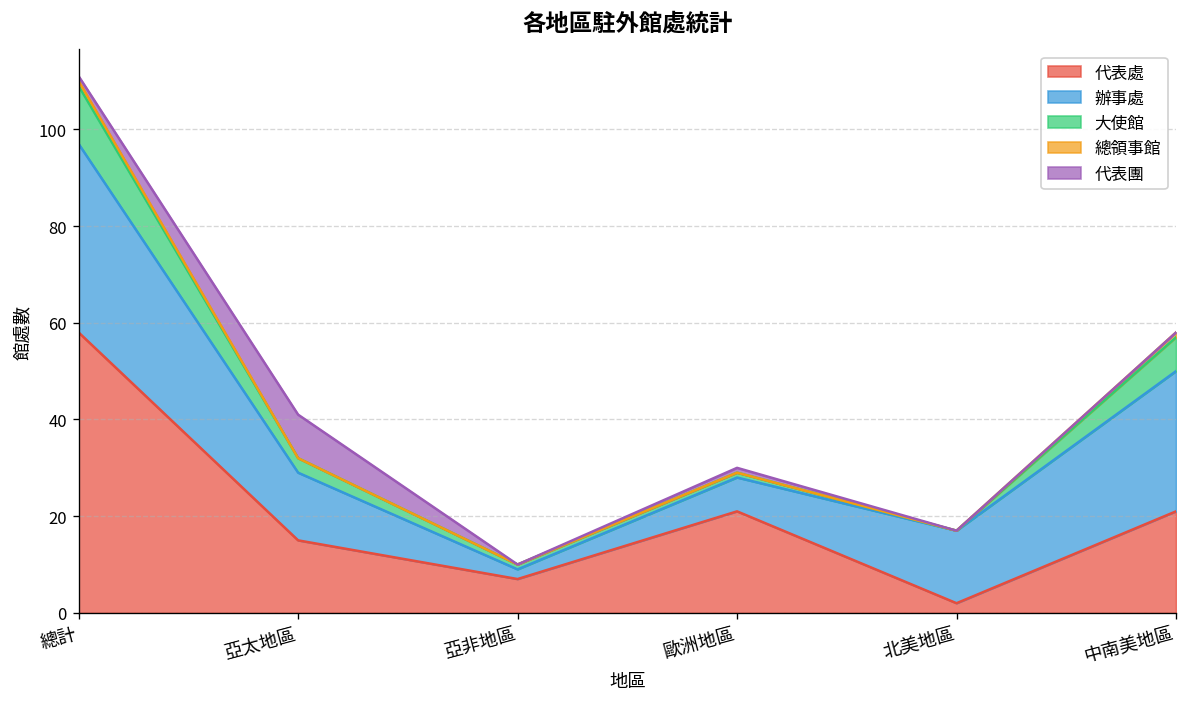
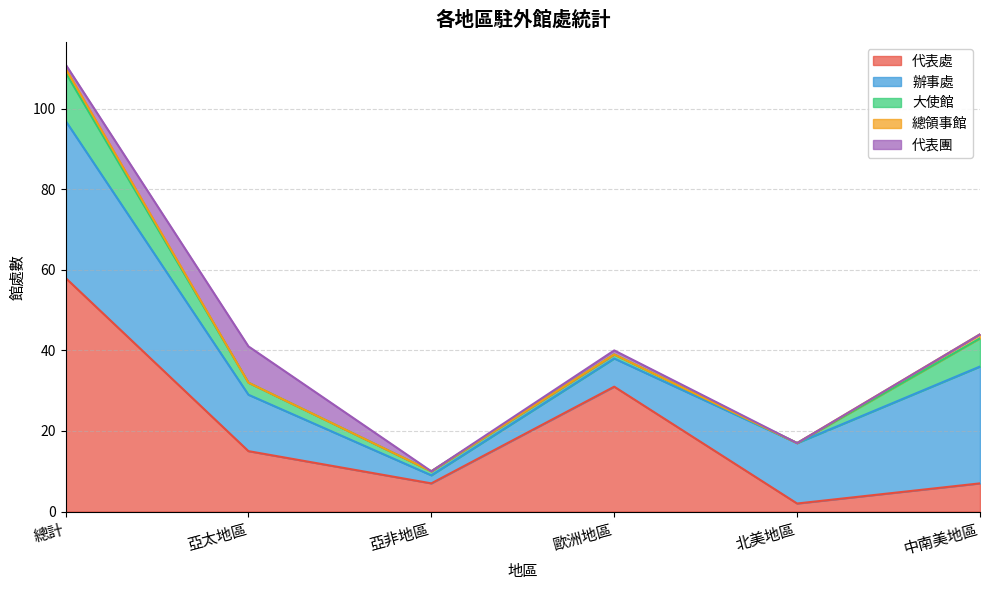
  {
    "代表處": {
      "總計": 58,
      "亞太地區": 15,
      "亞非地區": 7,
-     "歐洲地區": 21,
+     "歐洲地區": 31,
      "北美地區": 2,
-     "中南美地區": 21
+     "中南美地區": 7
    },
    "辦事處": {
      "總計": 39,
      "亞太地區": 14,
      "亞非地區": 2,
      "歐洲地區": 7,
      "中南美地區": 29
    },
    "大使館": {
      "總計": 12,
      "中南美地區": 7
    },
    "總領事館": {
      "總計": 1
    },
    "代表團": {
      "總計": 1,
      "亞太地區": 9,
      "歐洲地區": 1
    }
  }
